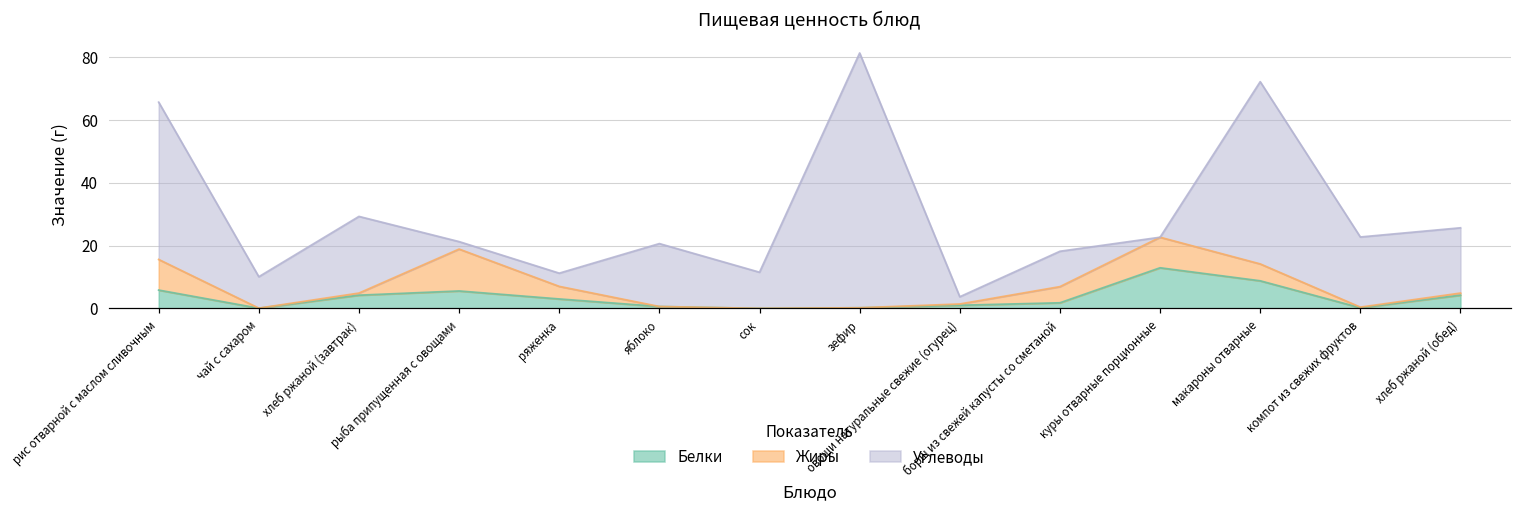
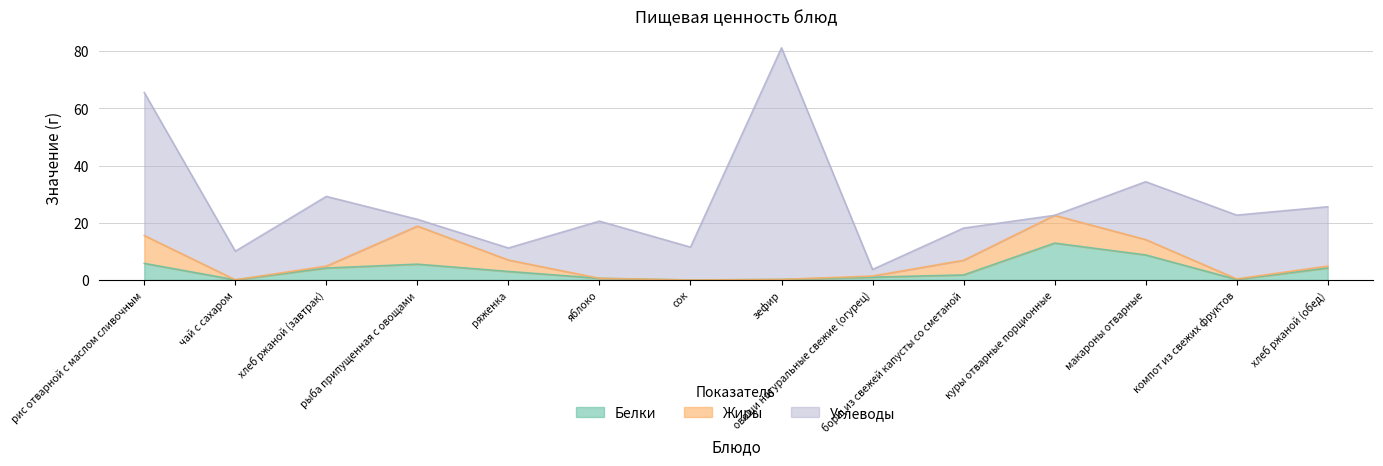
  {
    "Белки": {
      "рис отварной с маслом сливочным": 6,
      "рыба припущенная с овощами": 6,
      "ряженка": 3,
      "борщ из свежей капусты со сметаной": 2,
      "куры отварные порционные": 13,
      "макароны отварные": 9
    },
    "Жиры": {
      "рис отварной с маслом сливочным": 10,
      "рыба припущенная с овощами": 13,
      "ряженка": 4,
      "борщ из свежей капусты со сметаной": 5,
      "макароны отварные": 5
    },
    "Углеводы": {
      "рис отварной с маслом сливочным": 50,
      "чай с сахаром": 10,
      "хлеб ржаной (завтрак)": 24,
      "рыба припущенная с овощами": 2,
      "ряженка": 4,
      "яблоко": 20,
      "сок": 12,
      "зефир": 81,
      "овощи натуральные свежие (огурец)": 2,
      "борщ из свежей капусты со сметаной": 11,
-     "макароны отварные": 58,
+     "макароны отварные": 20,
      "компот из свежих фруктов": 22,
      "хлеб ржаной (обед)": 21
    }
  }
